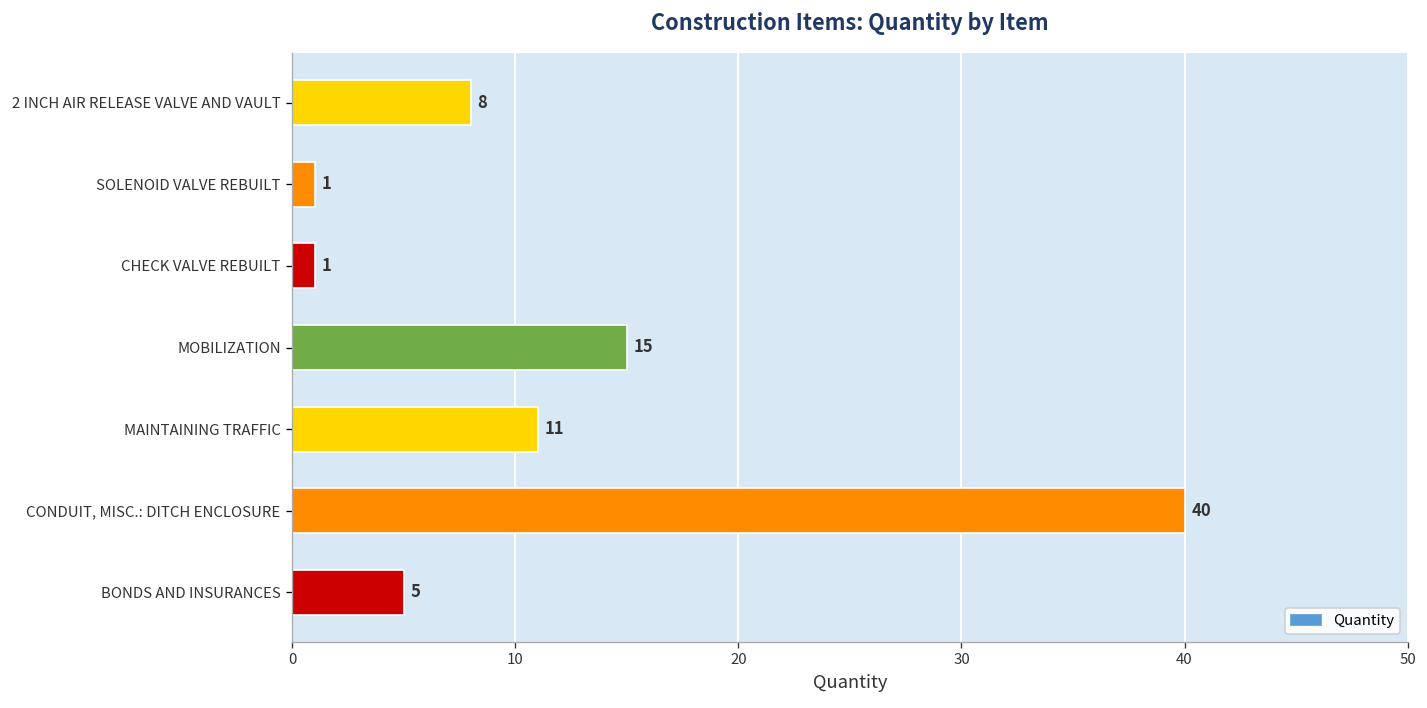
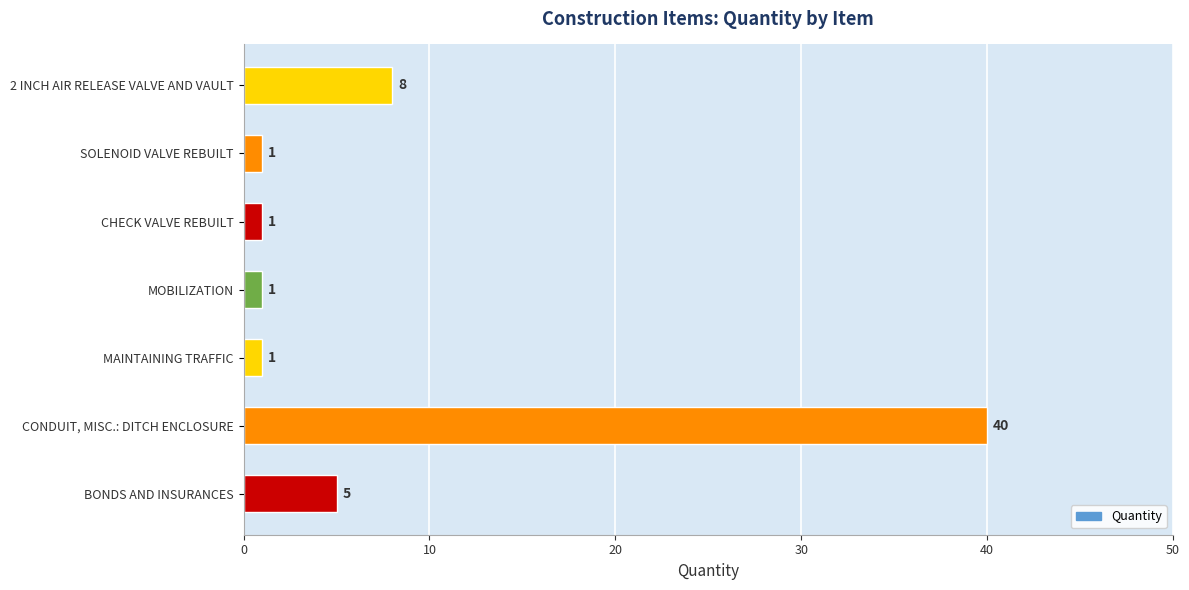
  {
    "2 INCH AIR RELEASE VALVE AND VAULT": 8,
    "SOLENOID VALVE REBUILT": 1,
    "CHECK VALVE REBUILT": 1,
-   "MOBILIZATION": 15,
-   "MAINTAINING TRAFFIC": 11,
+   "MOBILIZATION": 1,
+   "MAINTAINING TRAFFIC": 1,
    "CONDUIT, MISC.: DITCH ENCLOSURE": 40,
    "BONDS AND INSURANCES": 5
  }
